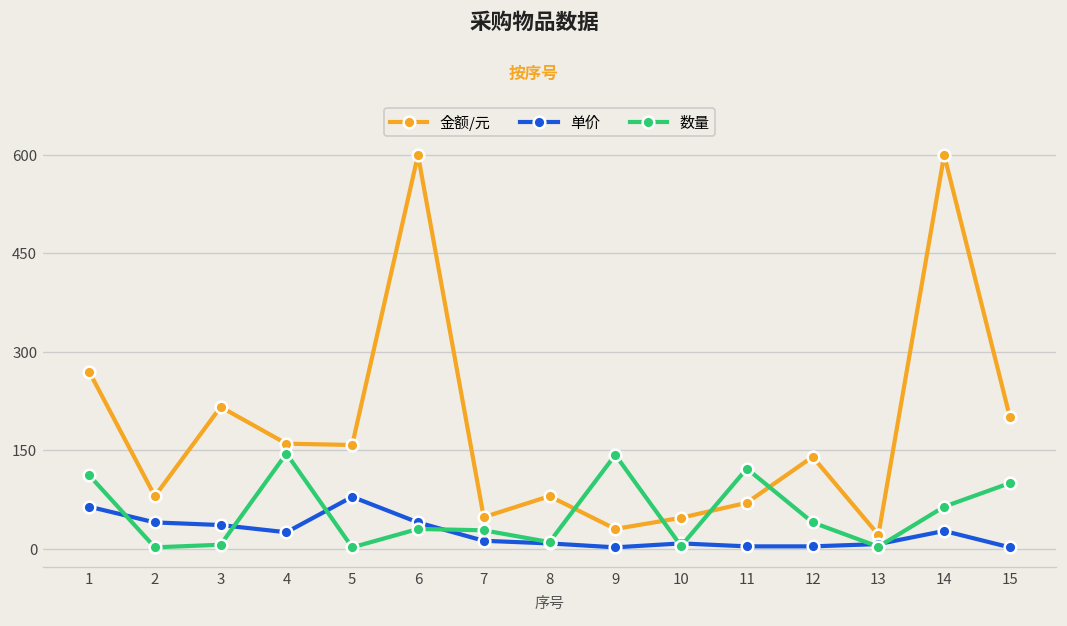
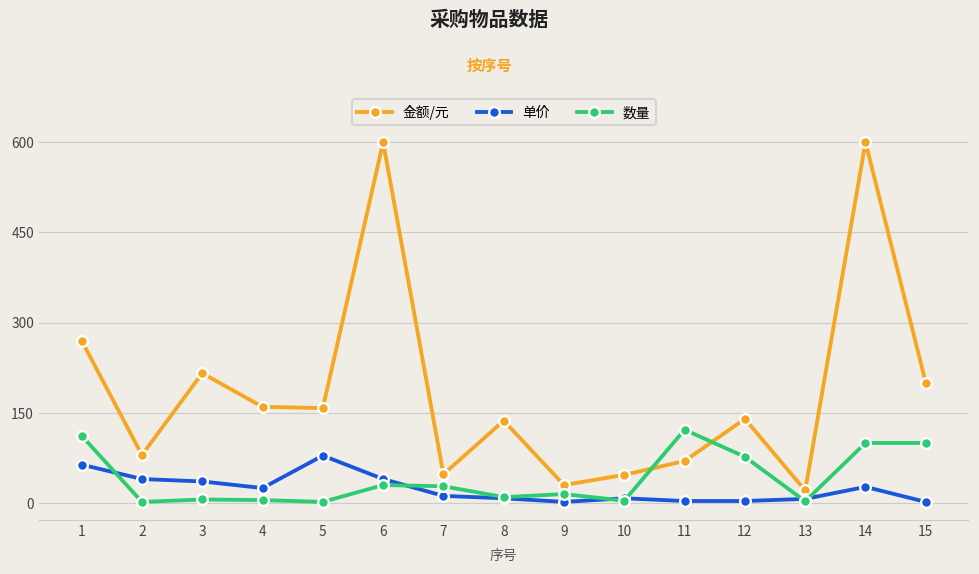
  {
    "金额/元": {
      "1": 270,
      "2": 80,
      "3": 220,
      "4": 160,
      "5": 160,
      "6": 600,
      "7": 50,
-     "8": 80,
+     "8": 140,
      "9": 30,
      "10": 50,
      "11": 70,
      "12": 140,
      "13": 20,
      "14": 600,
      "15": 200
    },
    "单价": {
      "1": 60,
      "2": 40,
      "3": 40,
      "4": 30,
      "5": 80,
      "6": 40,
      "7": 10,
      "9": 0,
      "11": 0,
      "12": 0,
      "14": 30,
      "15": 0
    },
    "数量": {
      "1": 110,
      "2": 0,
      "3": 10,
-     "4": 150,
+     "4": 10,
      "5": 0,
      "6": 30,
      "7": 30,
-     "9": 140,
+     "9": 20,
      "11": 120,
-     "12": 40,
-     "14": 60,
+     "12": 80,
+     "14": 100,
      "15": 100
    }
  }
